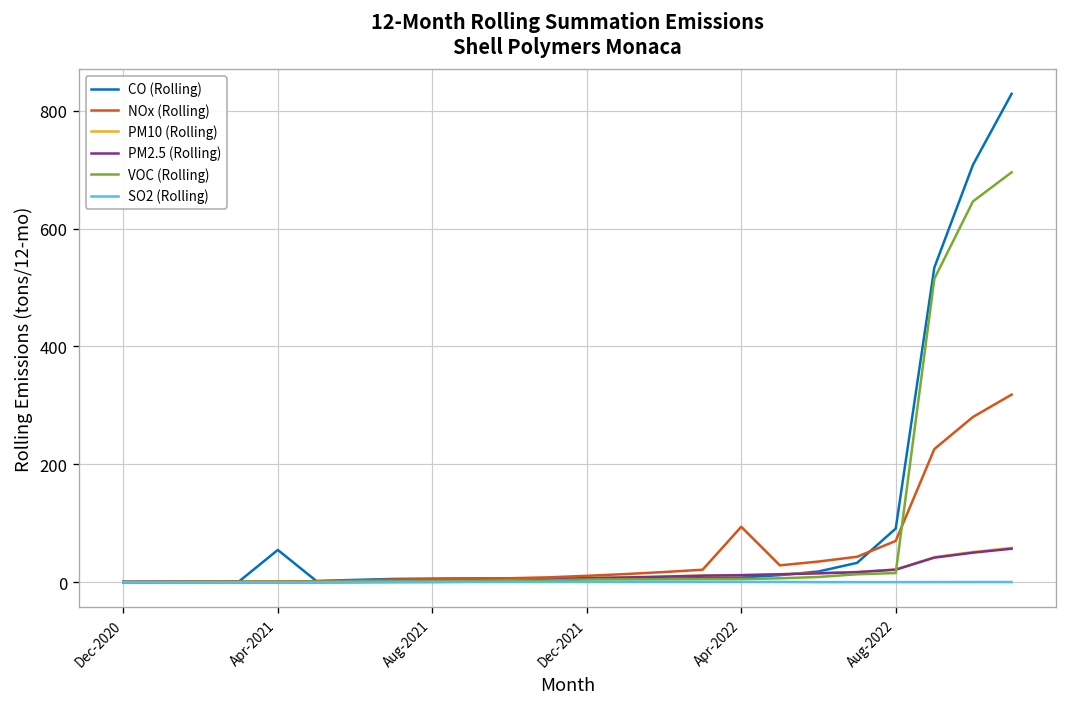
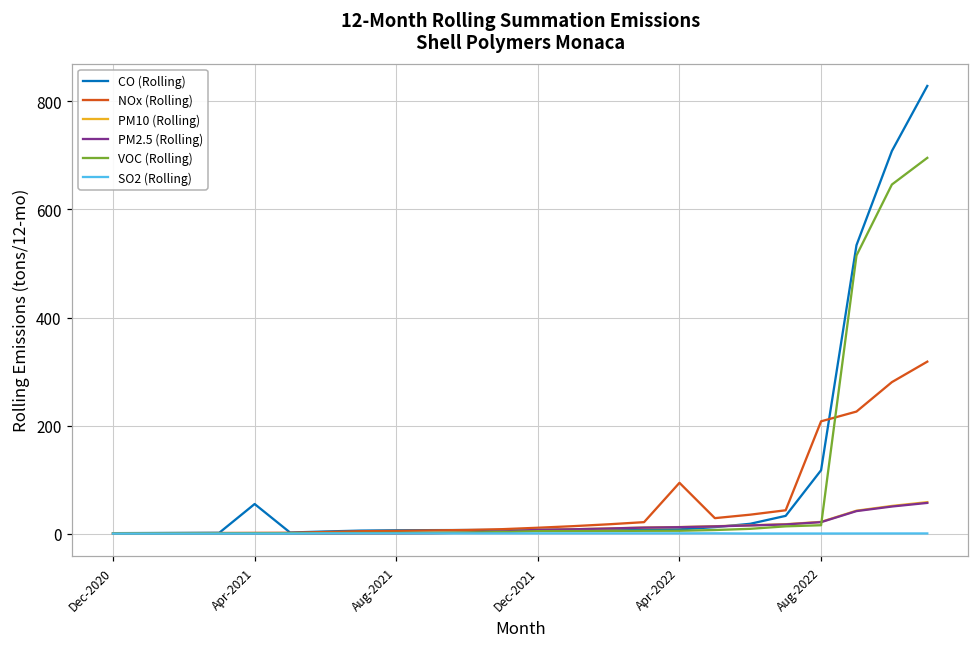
  {
    "CO (Rolling)": {
      "Apr-2021": 50,
-     "Aug-2022": 90
+     "Aug-2022": 120
    },
    "NOx (Rolling)": {
      "Apr-2022": 90,
-     "Aug-2022": 70
+     "Aug-2022": 210
    },
    "VOC (Rolling)": {
      "Aug-2022": 20
    },
    "SO2 (Rolling)": {
      "Aug-2022": 0
    }
  }
